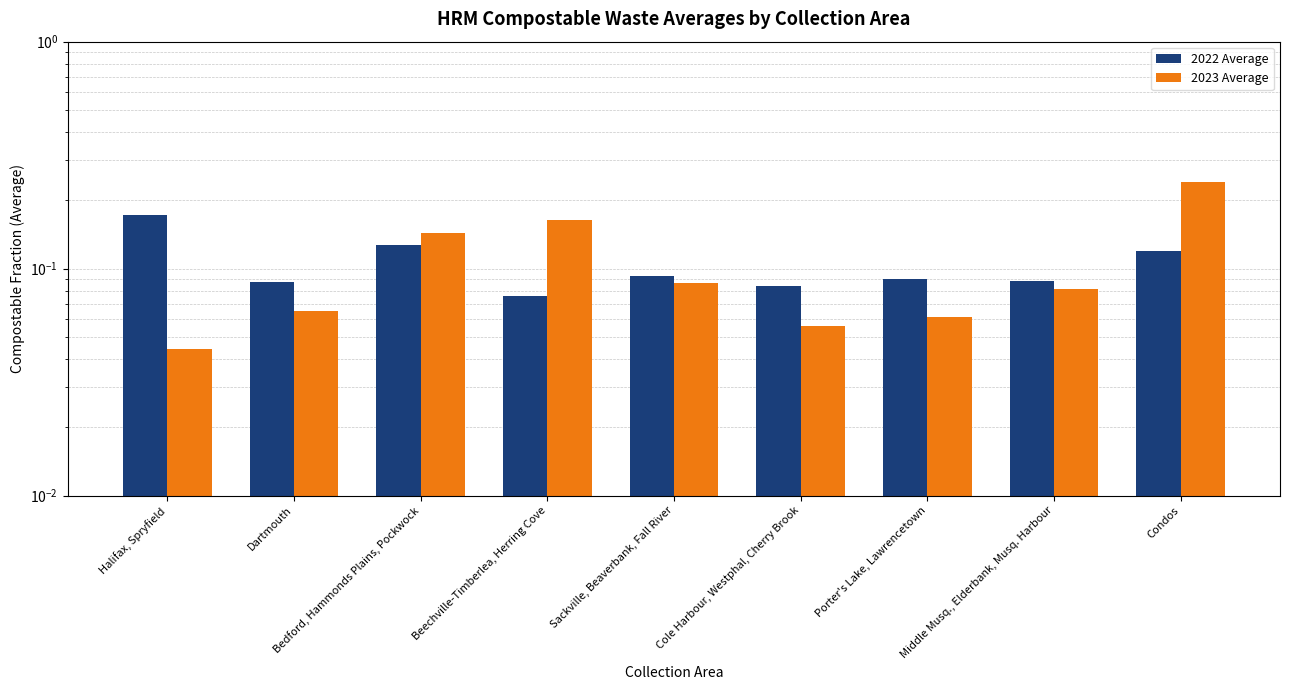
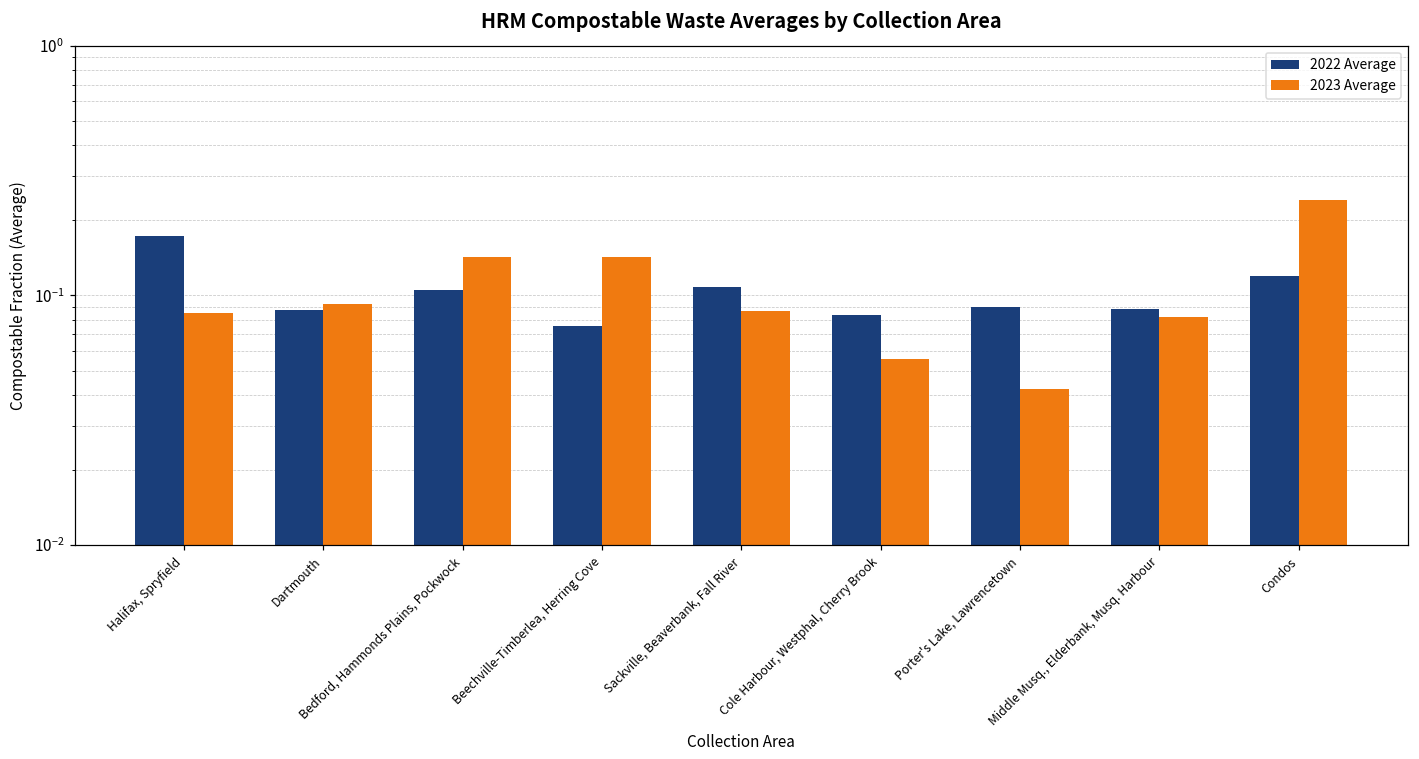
  {
    "2022 Average": {
      "Halifax, Spryfield": 0.17,
      "Dartmouth": 0.087,
-     "Bedford, Hammonds Plains, Pockwock": 0.13,
+     "Bedford, Hammonds Plains, Pockwock": 0.10,
      "Beechville-Timberlea, Herring Cove": 0.075,
-     "Sackville, Beaverbank, Fall River": 0.093,
+     "Sackville, Beaverbank, Fall River": 0.11,
      "Cole Harbour, Westphal, Cherry Brook": 0.083,
      "Porter's Lake, Lawrencetown": 0.090,
      "Middle Musq., Elderbank, Musq. Harbour": 0.088,
      "Condos": 0.12
    },
    "2023 Average": {
-     "Halifax, Spryfield": 0.044,
-     "Dartmouth": 0.065,
+     "Halifax, Spryfield": 0.085,
+     "Dartmouth": 0.092,
      "Bedford, Hammonds Plains, Pockwock": 0.14,
-     "Beechville-Timberlea, Herring Cove": 0.16,
+     "Beechville-Timberlea, Herring Cove": 0.14,
      "Sackville, Beaverbank, Fall River": 0.086,
      "Cole Harbour, Westphal, Cherry Brook": 0.056,
-     "Porter's Lake, Lawrencetown": 0.061,
+     "Porter's Lake, Lawrencetown": 0.042,
      "Middle Musq., Elderbank, Musq. Harbour": 0.082,
      "Condos": 0.24
    }
  }
